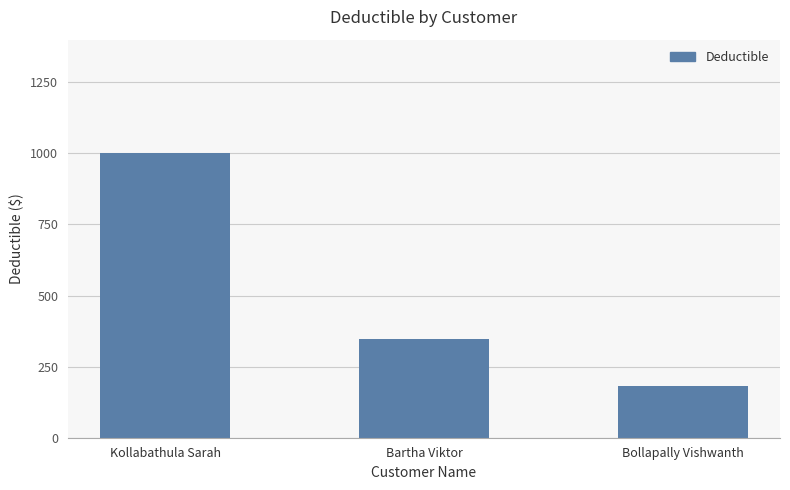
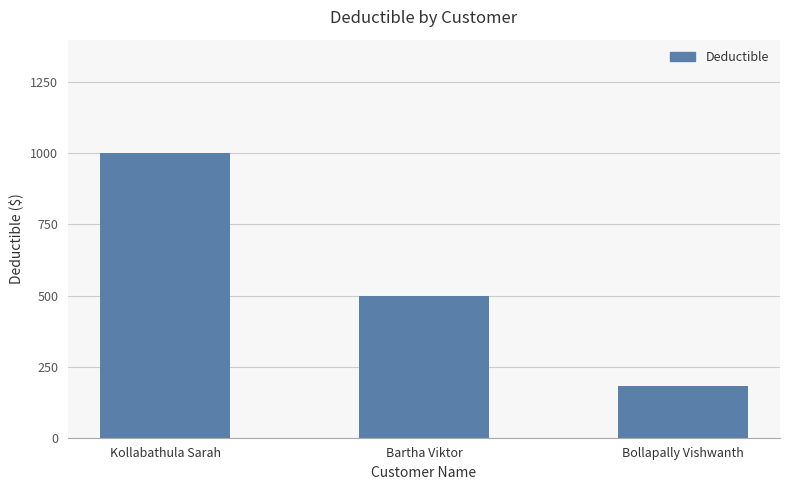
  {
    "Kollabathula Sarah": 1000,
-   "Bartha Viktor": 350,
+   "Bartha Viktor": 500,
    "Bollapally Vishwanth": 180
  }
